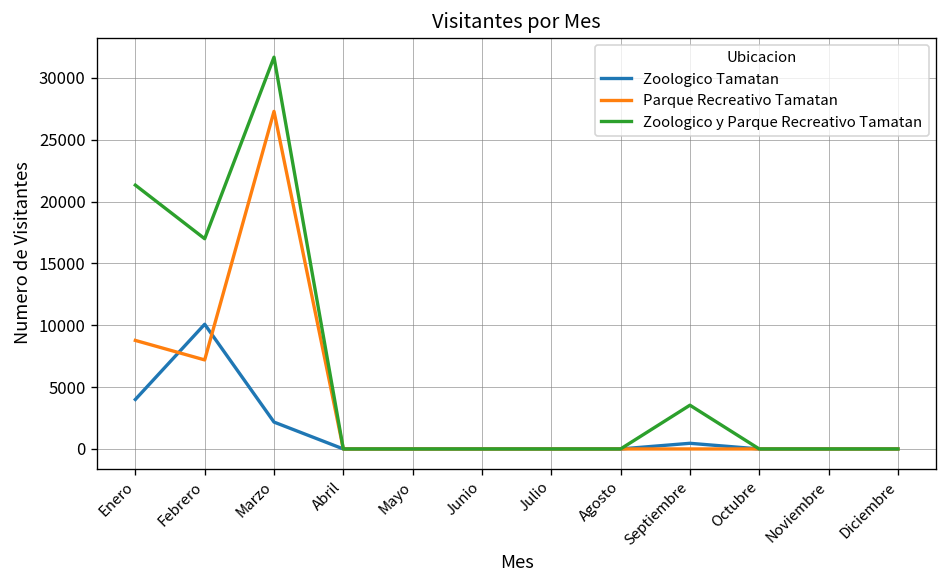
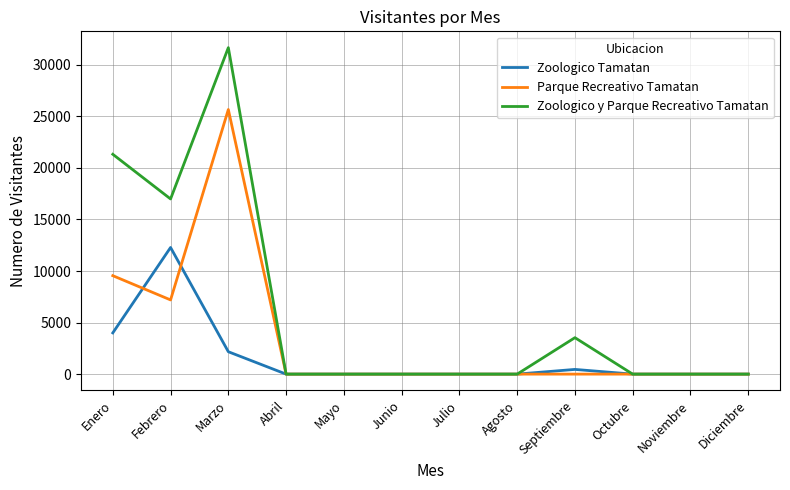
  {
    "Zoologico Tamatan": {
      "Enero": 4000,
-     "Febrero": 10100,
+     "Febrero": 12300,
      "Marzo": 2200,
      "Septiembre": 500
    },
    "Parque Recreativo Tamatan": {
-     "Enero": 8800,
+     "Enero": 9500,
      "Febrero": 7200,
-     "Marzo": 27300,
+     "Marzo": 25700,
      "Septiembre": 0
    },
    "Zoologico y Parque Recreativo Tamatan": {
      "Enero": 21300,
      "Febrero": 17000,
      "Marzo": 31700,
      "Septiembre": 3500
    }
  }
